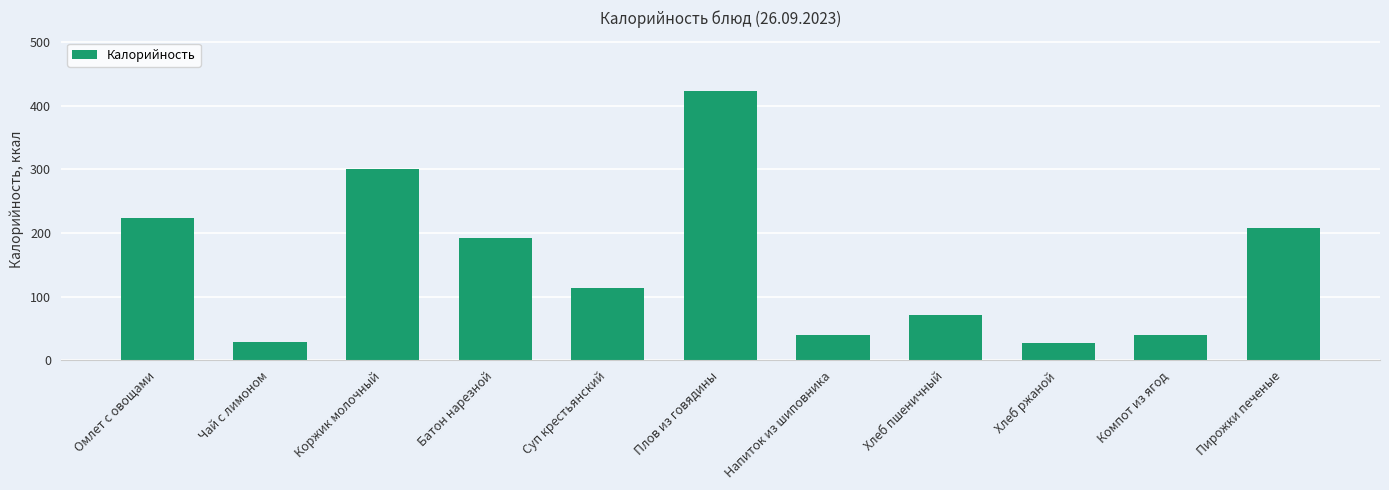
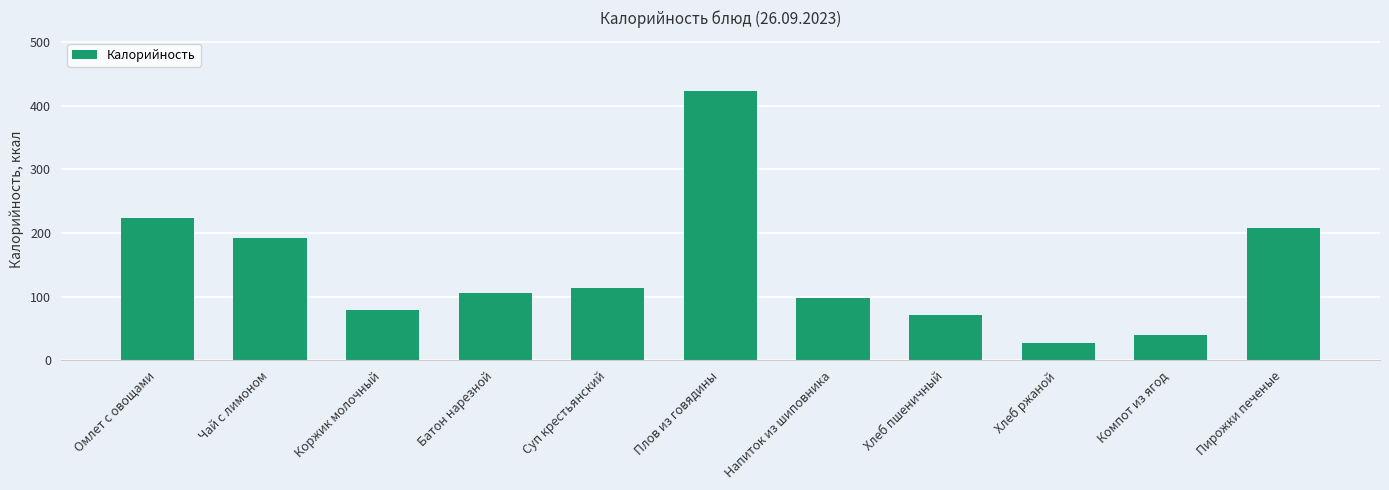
  {
    "Омлет с овощами": 220,
-   "Чай с лимоном": 30,
-   "Коржик молочный": 300,
-   "Батон нарезной": 190,
+   "Чай с лимоном": 190,
+   "Коржик молочный": 80,
+   "Батон нарезной": 100,
    "Суп крестьянский": 110,
    "Плов из говядины": 420,
-   "Напиток из шиповника": 40,
+   "Напиток из шиповника": 100,
    "Хлеб пшеничный": 70,
    "Хлеб ржаной": 30,
    "Компот из ягод": 40,
    "Пирожки печеные": 210
  }
